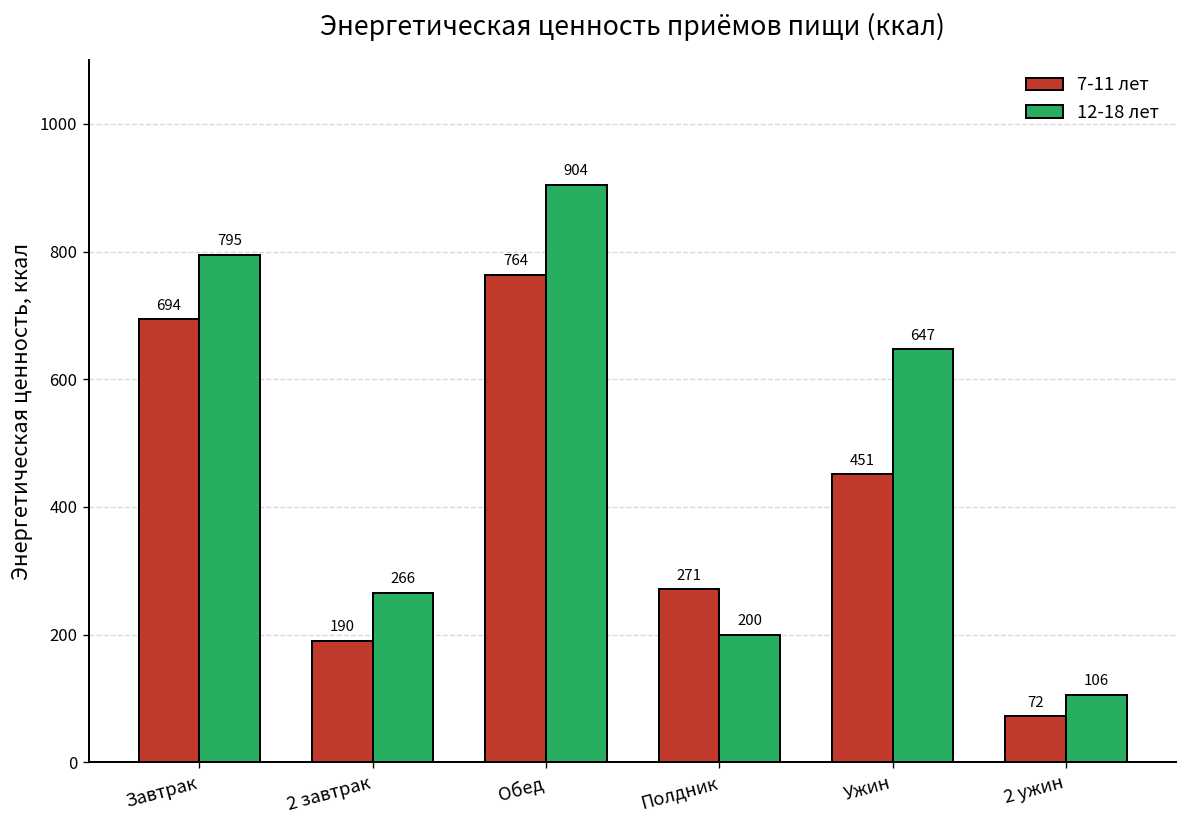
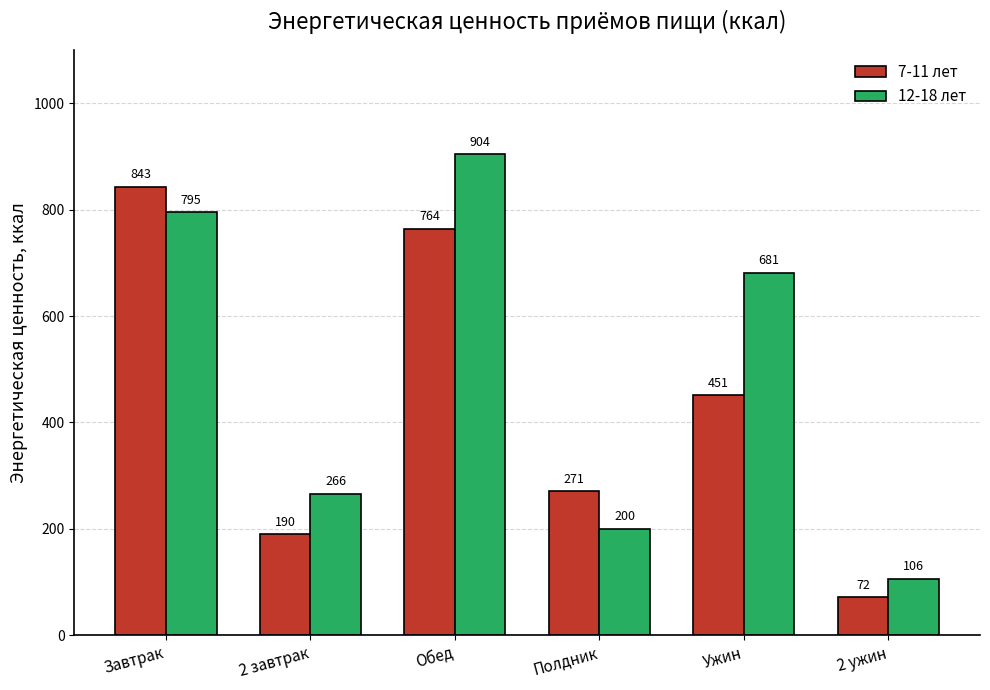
  {
    "7-11 лет": {
-     "Завтрак": 694,
+     "Завтрак": 843,
      "2 завтрак": 190,
      "Обед": 764,
      "Полдник": 271,
      "Ужин": 451,
      "2 ужин": 72
    },
    "12-18 лет": {
      "Завтрак": 795,
      "2 завтрак": 266,
      "Обед": 904,
      "Полдник": 200,
-     "Ужин": 647,
+     "Ужин": 681,
      "2 ужин": 106
    }
  }
